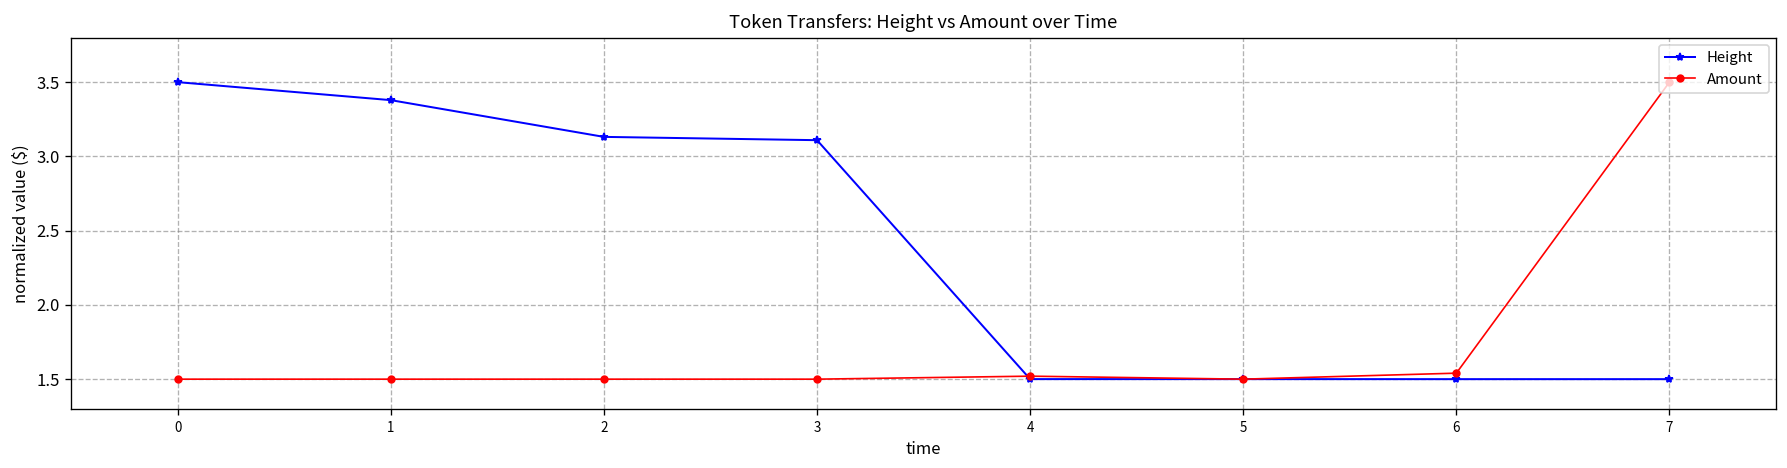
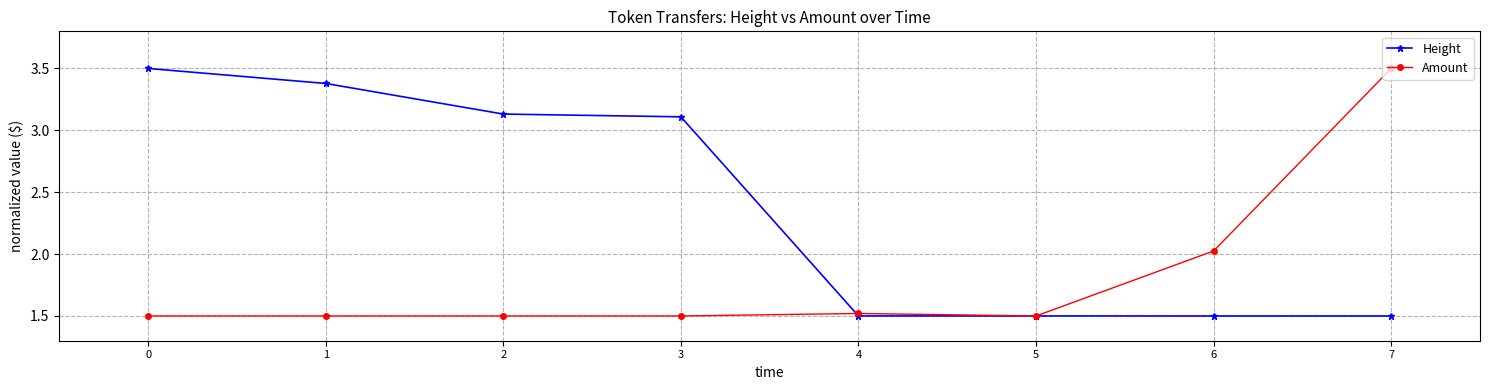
  {
    "Height": {
      "0": 3.50,
      "1": 3.38,
      "2": 3.13,
      "3": 3.11,
      "6": 1.50,
      "7": 1.50
    },
    "Amount": {
      "0": 1.50,
      "1": 1.50,
      "2": 1.50,
      "3": 1.50,
-     "6": 1.54
+     "6": 2.03
    }
  }
